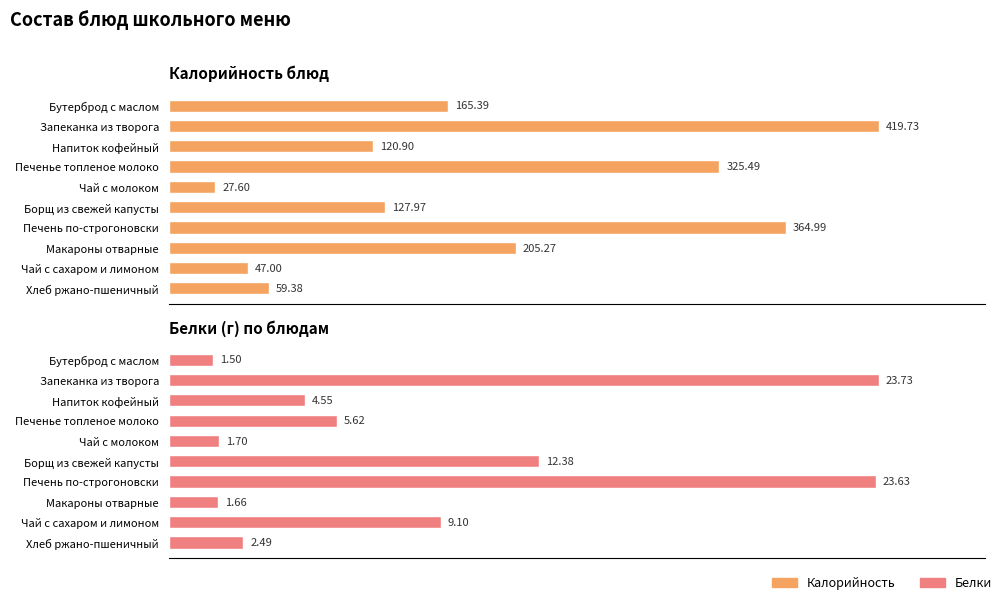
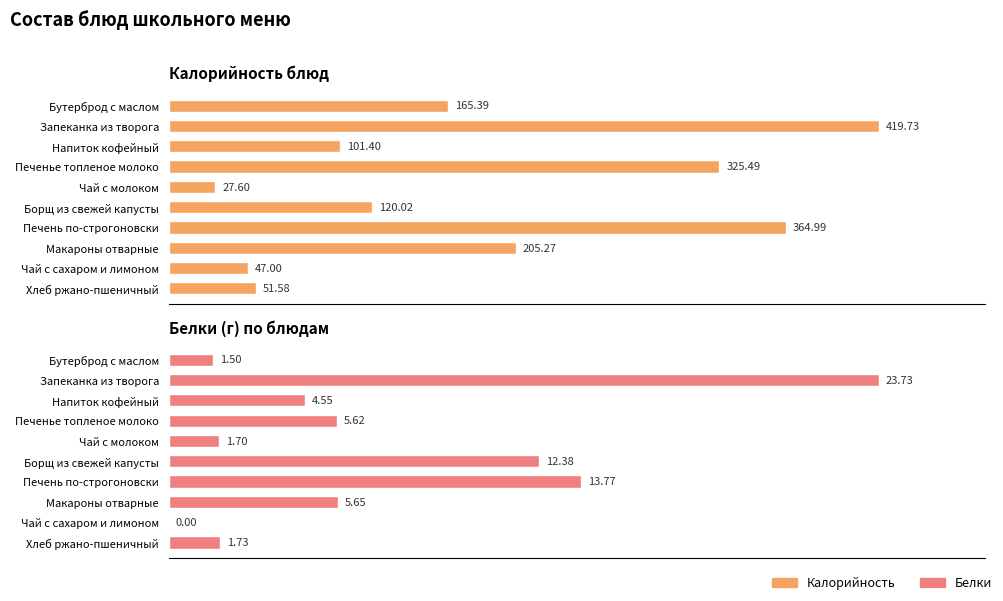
  {
    "Калорийность блюд": {
      "Бутерброд с маслом": 165.39,
      "Запеканка из творога": 419.73,
-     "Напиток кофейный": 120.90,
+     "Напиток кофейный": 101.40,
      "Печенье топленое молоко": 325.49,
      "Чай с молоком": 27.60,
-     "Борщ из свежей капусты": 127.97,
+     "Борщ из свежей капусты": 120.02,
      "Печень по-строгоновски": 364.99,
      "Макароны отварные": 205.27,
      "Чай с сахаром и лимоном": 47.00,
-     "Хлеб ржано-пшеничный": 59.38
+     "Хлеб ржано-пшеничный": 51.58
    },
    "Белки (г) по блюдам": {
      "Бутерброд с маслом": 1.50,
      "Запеканка из творога": 23.73,
      "Напиток кофейный": 4.55,
      "Печенье топленое молоко": 5.62,
      "Чай с молоком": 1.70,
      "Борщ из свежей капусты": 12.38,
-     "Печень по-строгоновски": 23.63,
-     "Макароны отварные": 1.66,
-     "Чай с сахаром и лимоном": 9.10,
-     "Хлеб ржано-пшеничный": 2.49
+     "Печень по-строгоновски": 13.77,
+     "Макароны отварные": 5.65,
+     "Чай с сахаром и лимоном": 0.00,
+     "Хлеб ржано-пшеничный": 1.73
    }
  }
